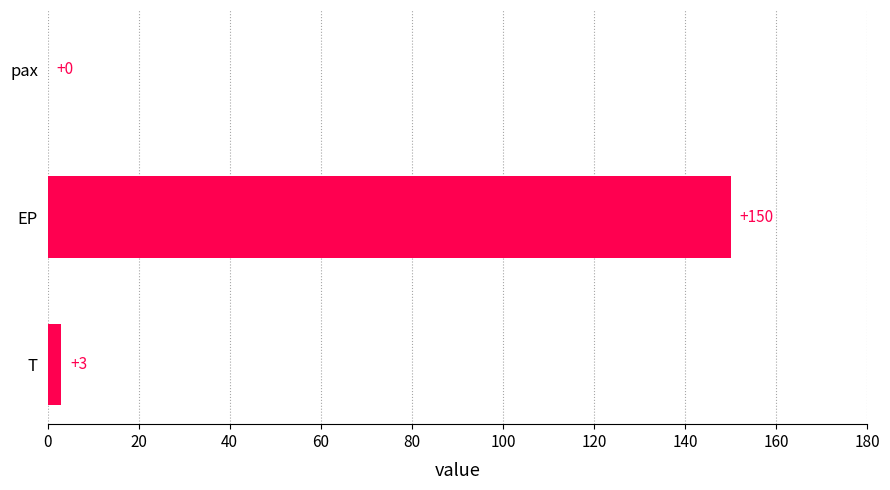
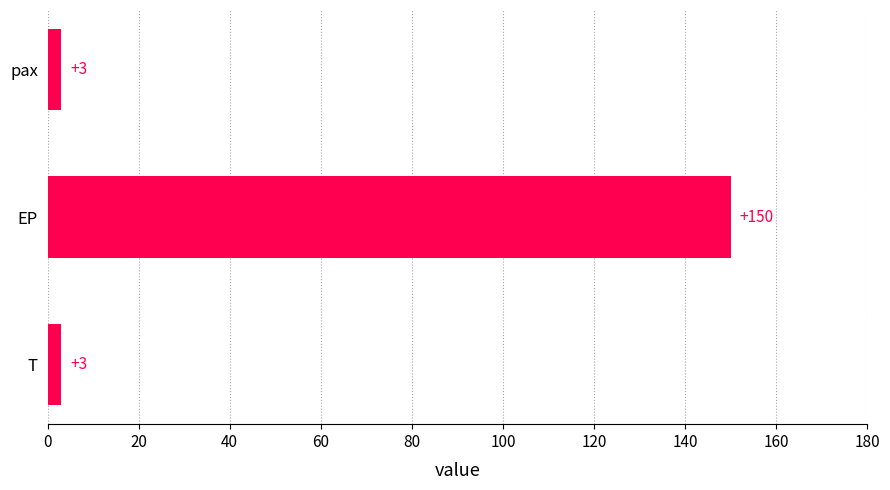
  {
-   "pax": "+0",
+   "pax": "+3",
    "EP": "+150",
    "T": "+3"
  }
